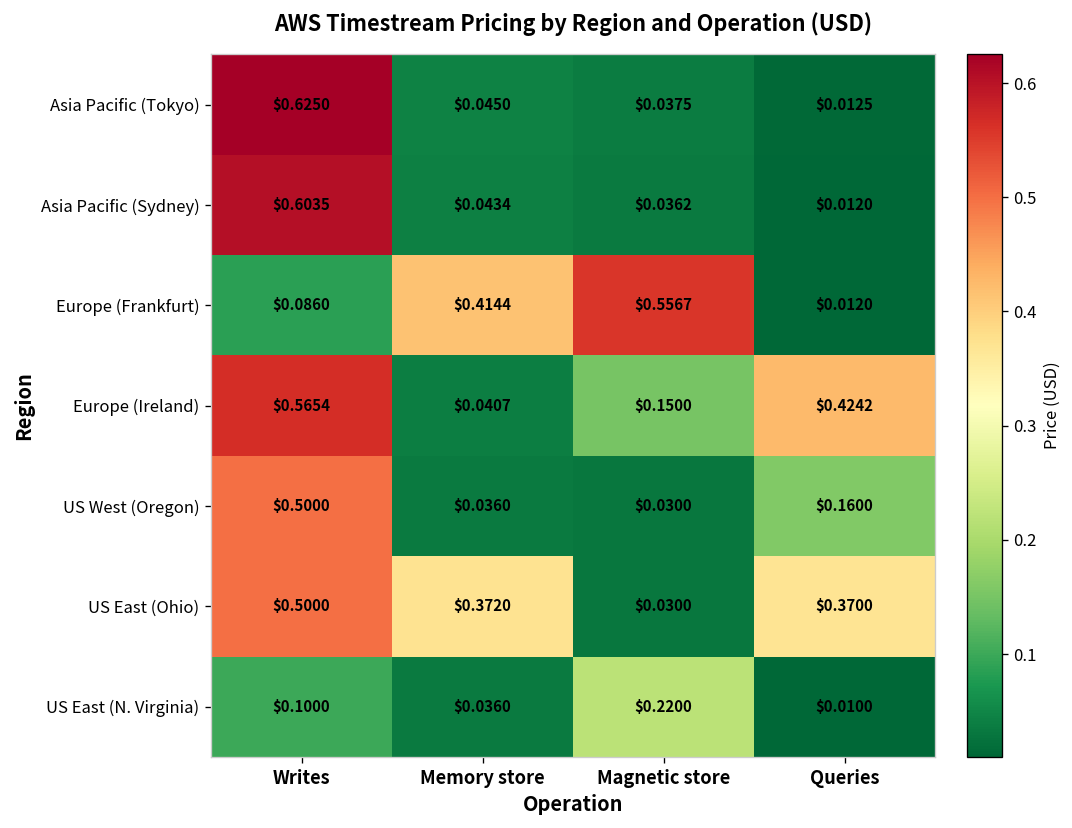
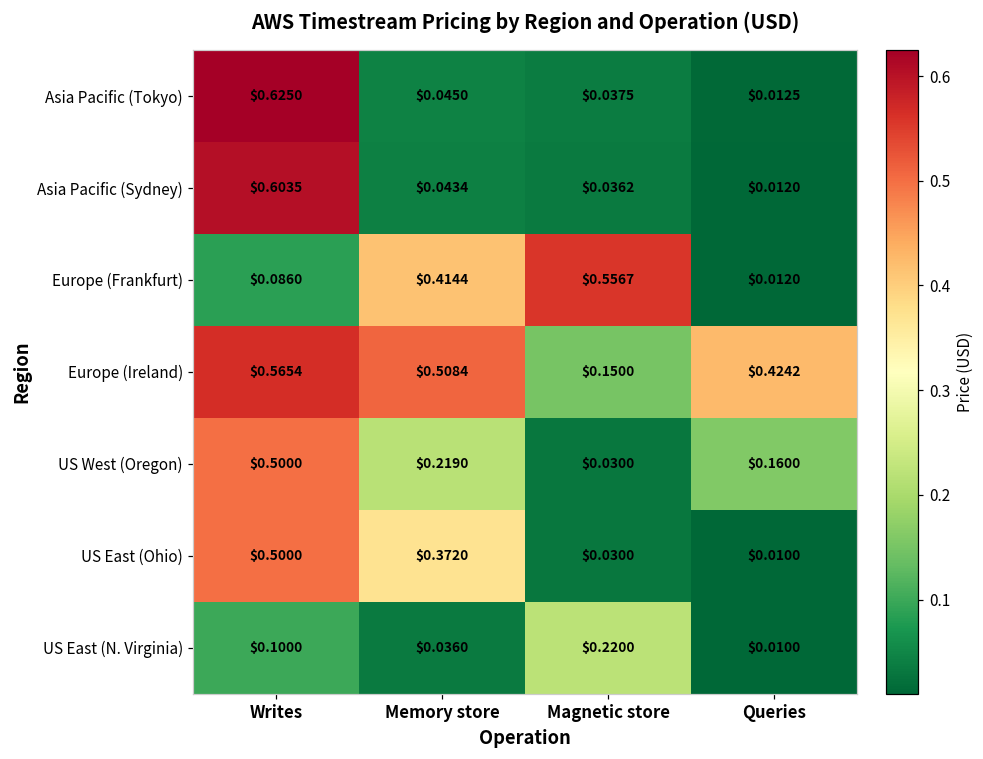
  {
    "Asia Pacific (Tokyo)": {
      "Writes": "$0.6250",
      "Memory store": "$0.0450",
      "Magnetic store": "$0.0375",
      "Queries": "$0.0125"
    },
    "Asia Pacific (Sydney)": {
      "Writes": "$0.6035",
      "Memory store": "$0.0434",
      "Magnetic store": "$0.0362",
      "Queries": "$0.0120"
    },
    "Europe (Frankfurt)": {
      "Writes": "$0.0860",
      "Memory store": "$0.4144",
      "Magnetic store": "$0.5567",
      "Queries": "$0.0120"
    },
    "Europe (Ireland)": {
      "Writes": "$0.5654",
-     "Memory store": "$0.0407",
+     "Memory store": "$0.5084",
      "Magnetic store": "$0.1500",
      "Queries": "$0.4242"
    },
    "US West (Oregon)": {
      "Writes": "$0.5000",
-     "Memory store": "$0.0360",
+     "Memory store": "$0.2190",
      "Magnetic store": "$0.0300",
      "Queries": "$0.1600"
    },
    "US East (Ohio)": {
      "Writes": "$0.5000",
      "Memory store": "$0.3720",
      "Magnetic store": "$0.0300",
-     "Queries": "$0.3700"
+     "Queries": "$0.0100"
    },
    "US East (N. Virginia)": {
      "Writes": "$0.1000",
      "Memory store": "$0.0360",
      "Magnetic store": "$0.2200",
      "Queries": "$0.0100"
    }
  }
